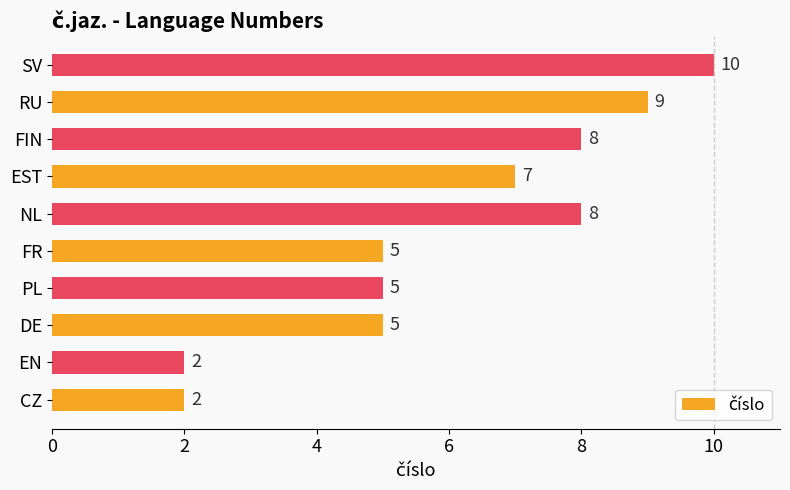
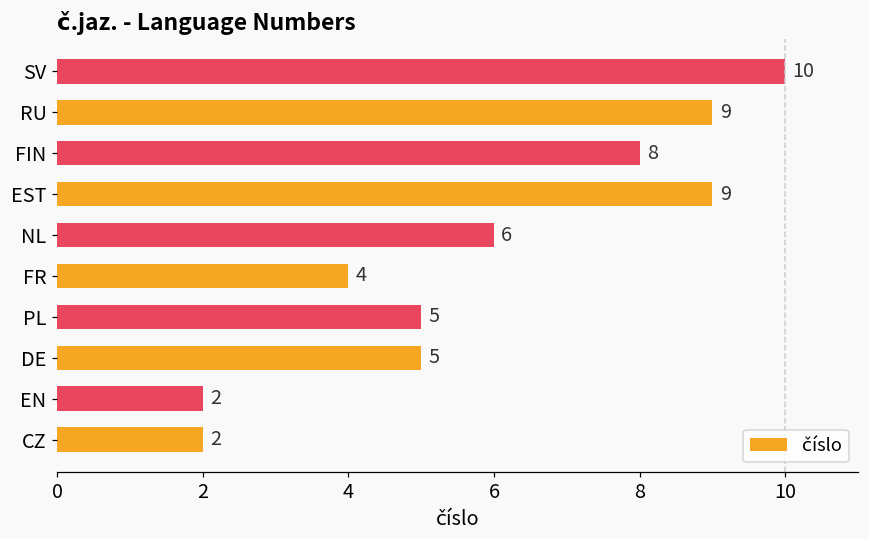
  {
    "SV": 10,
    "RU": 9,
    "FIN": 8,
-   "EST": 7,
-   "NL": 8,
-   "FR": 5,
+   "EST": 9,
+   "NL": 6,
+   "FR": 4,
    "PL": 5,
    "DE": 5,
    "EN": 2,
    "CZ": 2
  }
